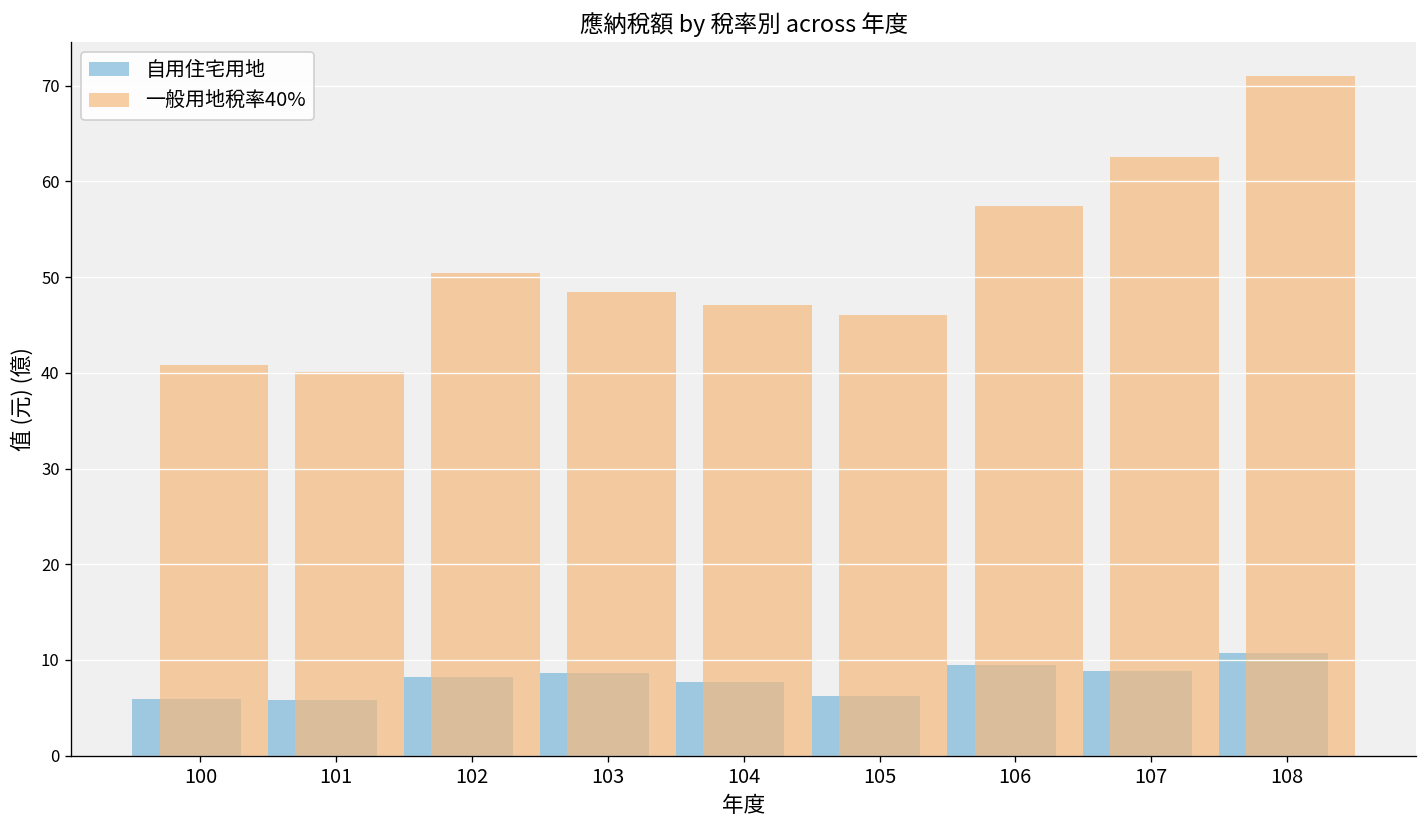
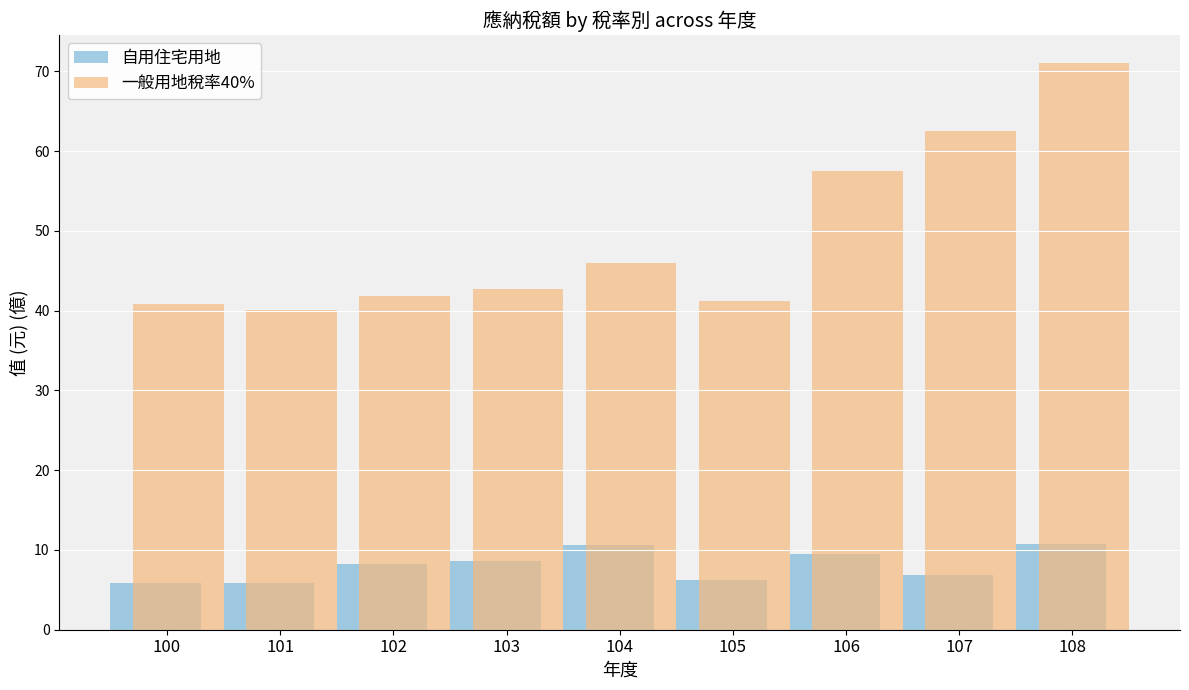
  {
    "自用住宅用地": {
-     "104": 8,
-     "107": 9
+     "104": 11,
+     "107": 7
    },
    "一般用地稅率40%": {
      "100": 41,
      "101": 40,
-     "102": 50,
-     "103": 48,
-     "104": 47,
-     "105": 46,
+     "102": 42,
+     "103": 43,
+     "104": 46,
+     "105": 41,
      "106": 57,
      "107": 63,
      "108": 71
    }
  }
